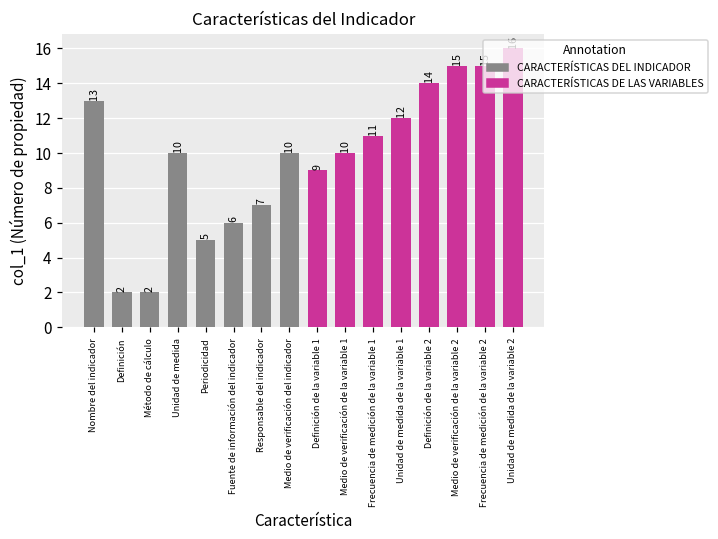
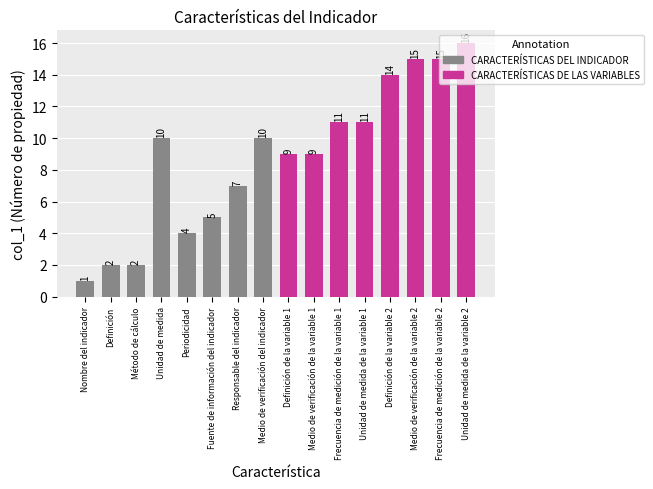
  {
-   "Nombre del indicador": 13,
+   "Nombre del indicador": 1,
    "Definición": 2,
    "Método de cálculo": 2,
    "Unidad de medida": 10,
-   "Periodicidad": 5,
-   "Fuente de información del indicador": 6,
+   "Periodicidad": 4,
+   "Fuente de información del indicador": 5,
    "Responsable del indicador": 7,
    "Medio de verificación del indicador": 10,
    "Definición de la variable 1": 9,
-   "Medio de verificación de la variable 1": 10,
+   "Medio de verificación de la variable 1": 9,
    "Frecuencia de medición de la variable 1": 11,
-   "Unidad de medida de la variable 1": 12,
+   "Unidad de medida de la variable 1": 11,
    "Definición de la variable 2": 14,
    "Medio de verificación de la variable 2": 15
  }
